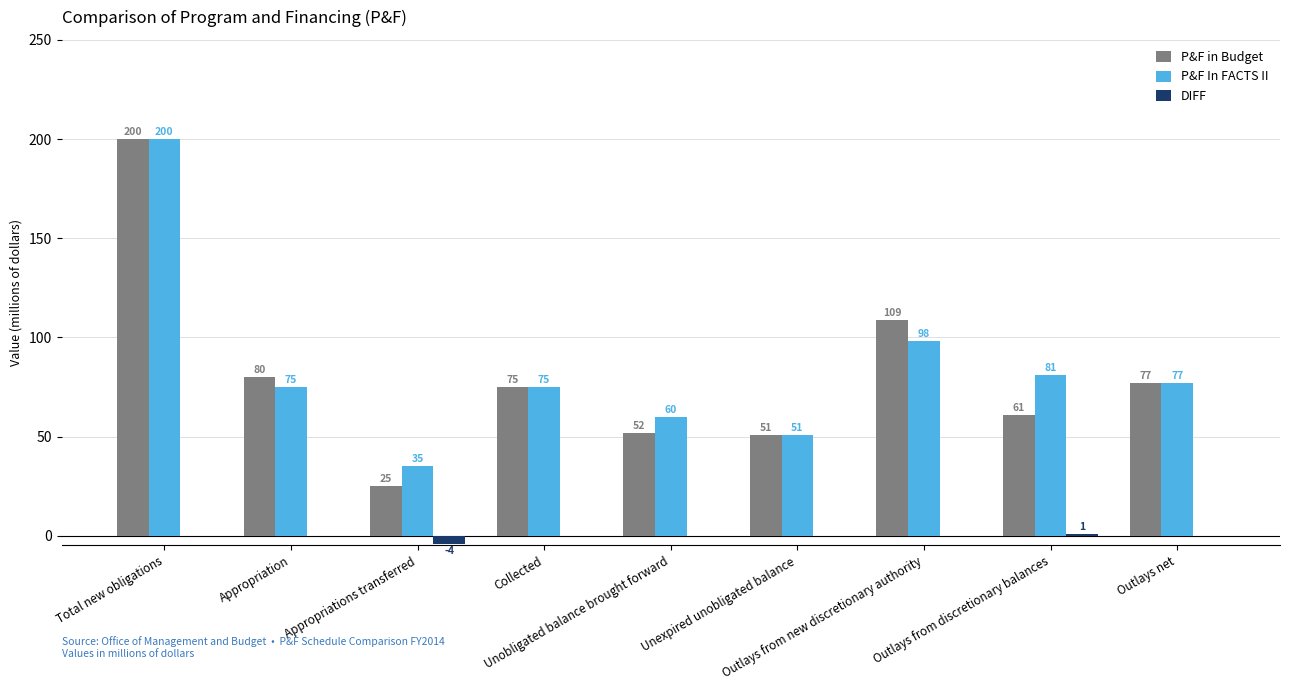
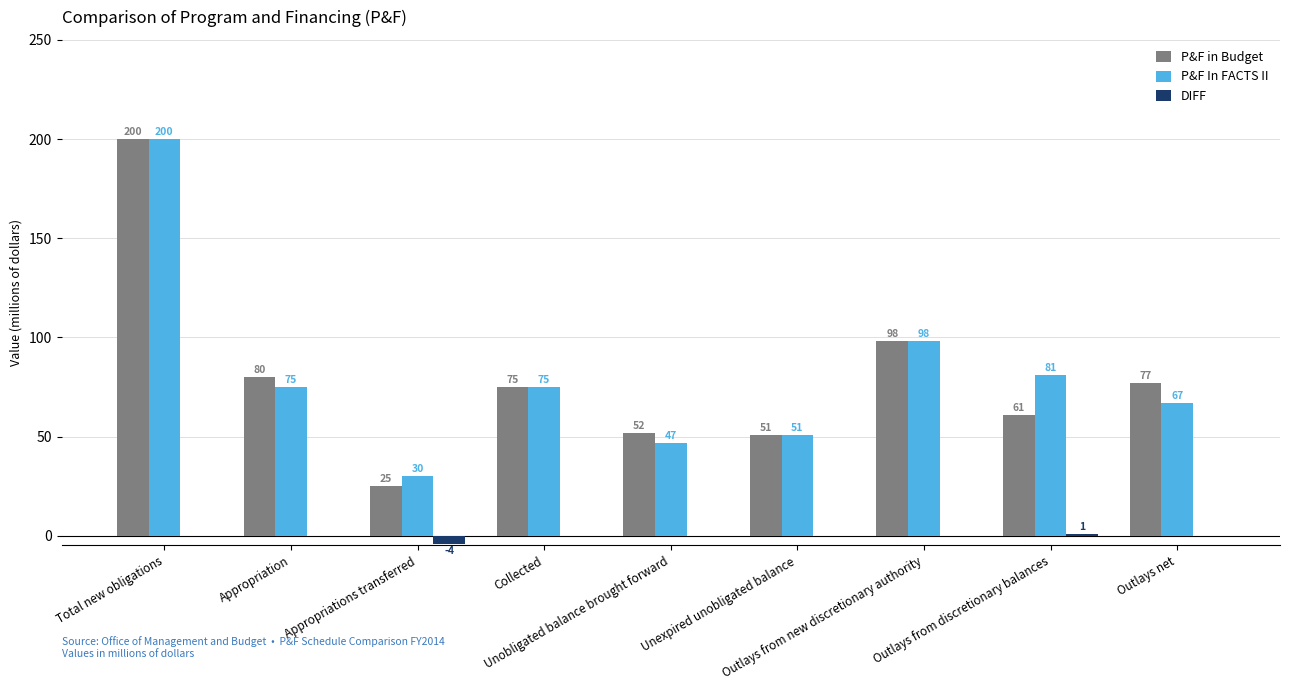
  {
    "P&F in Budget": {
      "Total new obligations": 200,
      "Appropriation": 80,
      "Appropriations transferred": 25,
      "Collected": 75,
      "Unobligated balance brought forward": 52,
      "Unexpired unobligated balance": 51,
-     "Outlays from new discretionary authority": 109,
+     "Outlays from new discretionary authority": 98,
      "Outlays from discretionary balances": 61,
      "Outlays net": 77
    },
    "P&F In FACTS II": {
      "Total new obligations": 200,
      "Appropriation": 75,
-     "Appropriations transferred": 35,
+     "Appropriations transferred": 30,
      "Collected": 75,
-     "Unobligated balance brought forward": 60,
+     "Unobligated balance brought forward": 47,
      "Unexpired unobligated balance": 51,
      "Outlays from new discretionary authority": 98,
      "Outlays from discretionary balances": 81,
-     "Outlays net": 77
+     "Outlays net": 67
    },
    "DIFF": {
      "Appropriations transferred": -4,
      "Outlays from discretionary balances": 1
    }
  }
